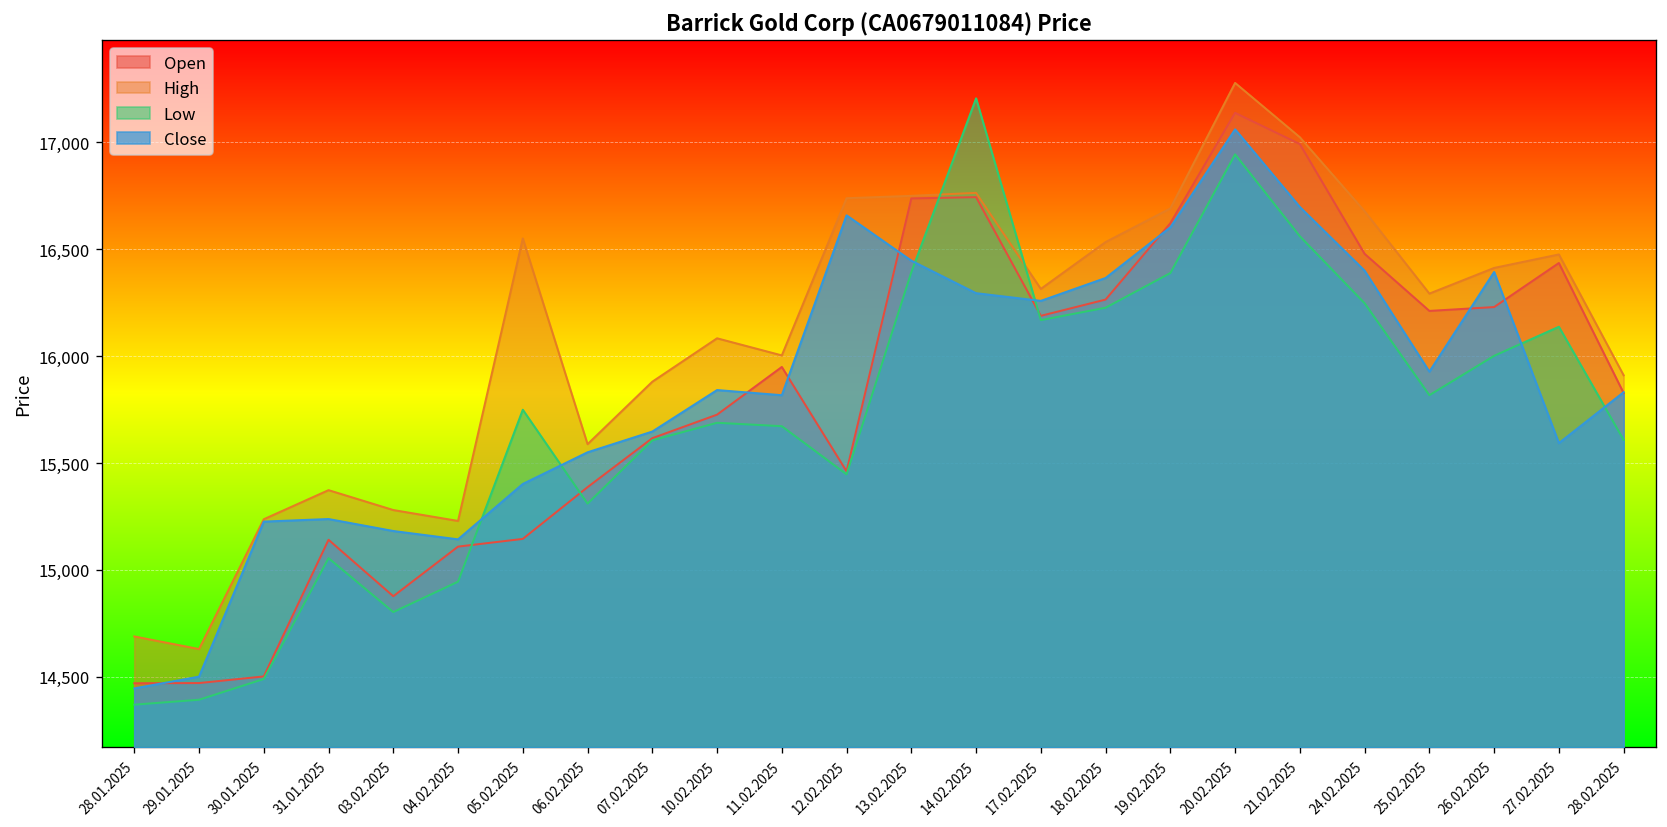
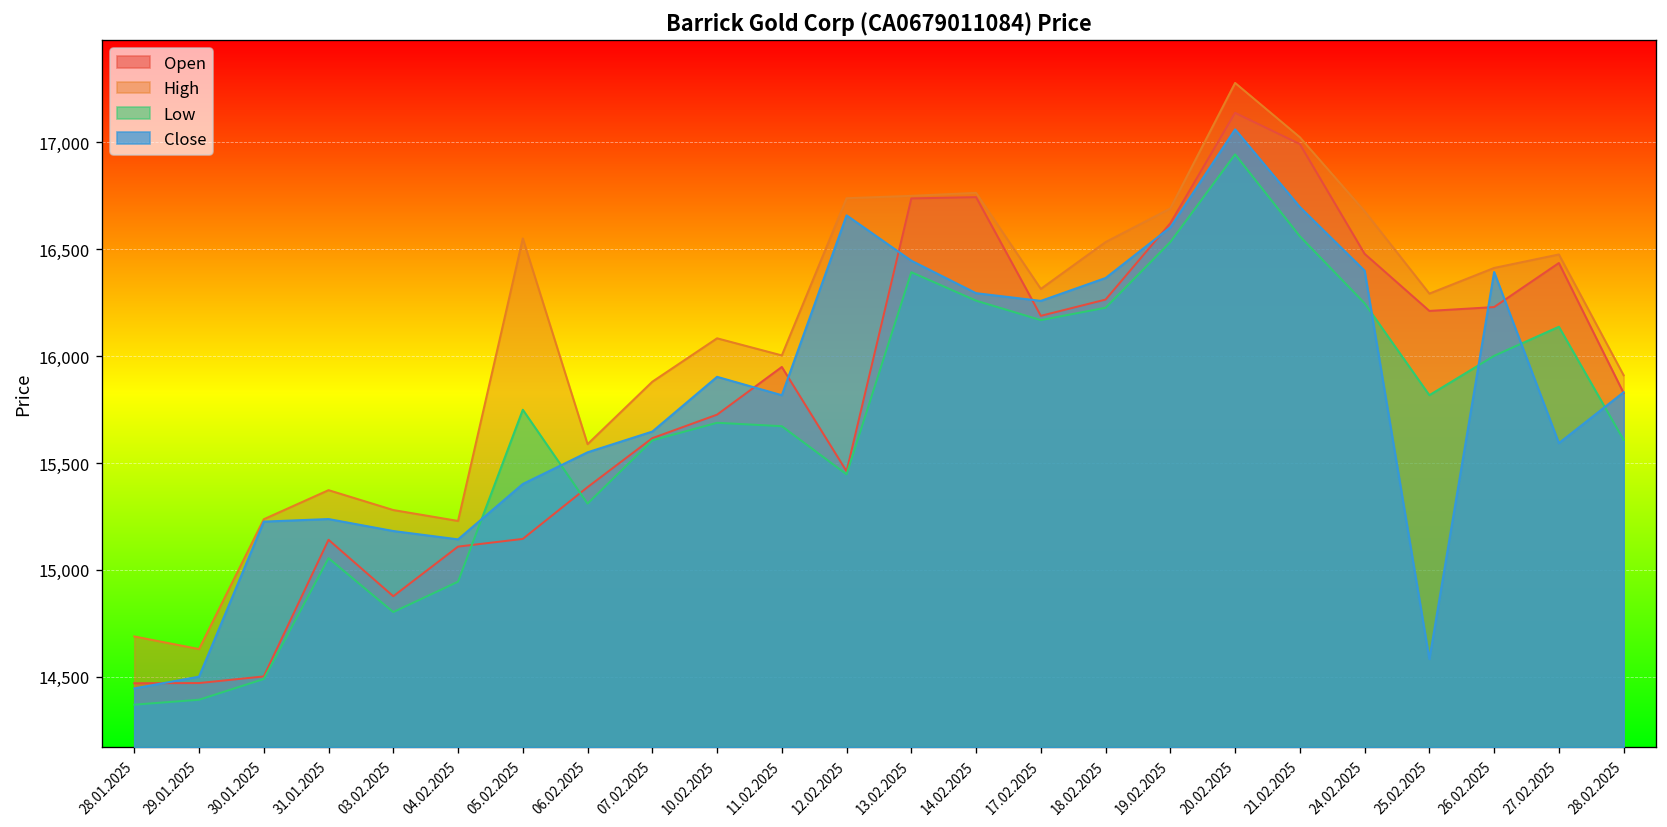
  {
    "Low": {
      "28.01.2025": "14,370",
      "29.01.2025": "14,390",
      "31.01.2025": "15,060",
      "03.02.2025": "14,800",
      "04.02.2025": "14,950",
      "05.02.2025": "15,750",
      "06.02.2025": "15,310",
      "10.02.2025": "15,690",
      "11.02.2025": "15,670",
      "13.02.2025": "16,390",
-     "14.02.2025": "17,210",
+     "14.02.2025": "16,260",
      "17.02.2025": "16,170",
      "18.02.2025": "16,230",
-     "19.02.2025": "16,390",
+     "19.02.2025": "16,530",
      "20.02.2025": "16,940",
      "21.02.2025": "16,560",
      "24.02.2025": "16,250",
      "25.02.2025": "15,820",
      "26.02.2025": "16,000",
      "27.02.2025": "16,140",
      "28.02.2025": "15,610"
    },
    "Close": {
      "28.01.2025": "14,450",
      "29.01.2025": "14,500",
      "31.01.2025": "15,240",
      "03.02.2025": "15,180",
      "04.02.2025": "15,140",
      "05.02.2025": "15,400",
      "06.02.2025": "15,550",
      "07.02.2025": "15,650",
-     "10.02.2025": "15,840",
+     "10.02.2025": "15,900",
      "11.02.2025": "15,820",
      "12.02.2025": "16,660",
      "13.02.2025": "16,450",
      "14.02.2025": "16,290",
      "17.02.2025": "16,260",
      "18.02.2025": "16,370",
      "19.02.2025": "16,600",
      "20.02.2025": "17,060",
      "21.02.2025": "16,700",
      "24.02.2025": "16,400",
-     "25.02.2025": "15,930",
+     "25.02.2025": "14,580",
      "26.02.2025": "16,390",
      "27.02.2025": "15,590"
    }
  }
